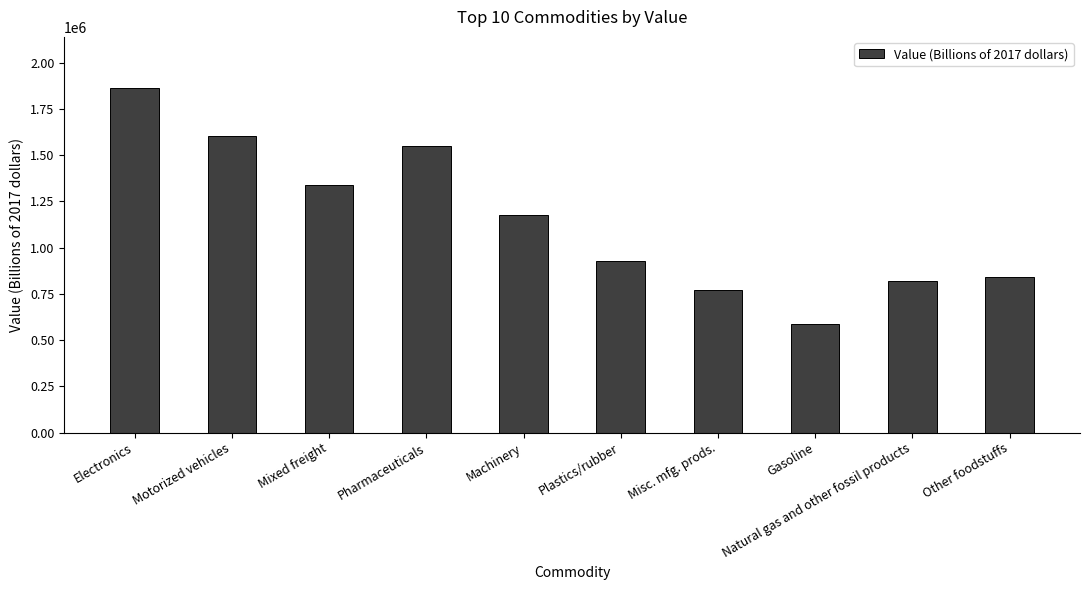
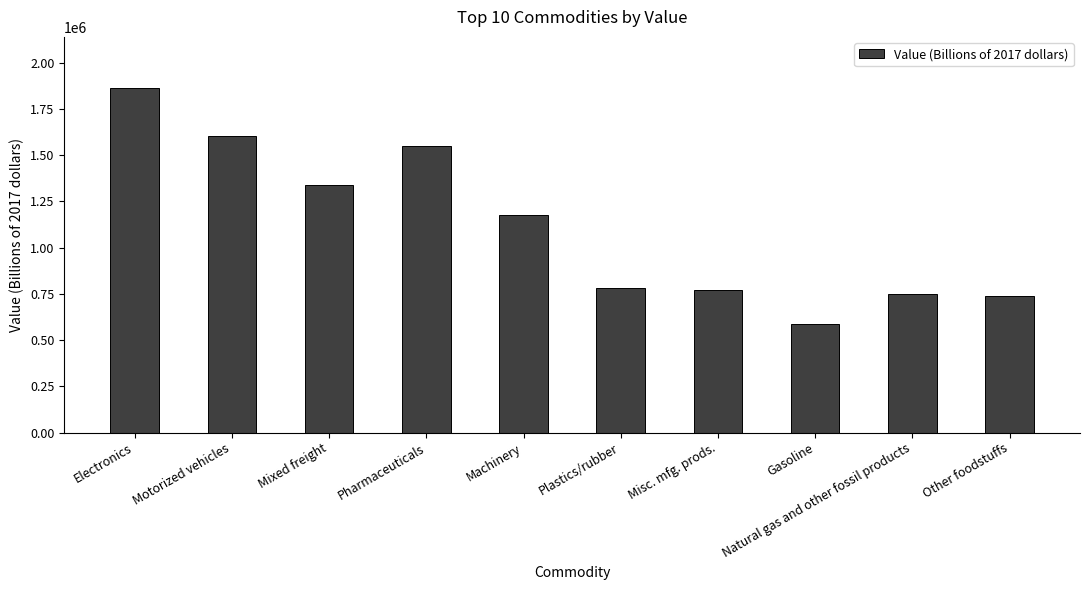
  {
    "Electronics": 1860000,
    "Motorized vehicles": 1600000,
    "Mixed freight": 1340000,
    "Pharmaceuticals": 1550000,
    "Machinery": 1180000,
-   "Plastics/rubber": 930000,
+   "Plastics/rubber": 780000,
    "Misc. mfg. prods.": 770000,
    "Gasoline": 590000,
-   "Natural gas and other fossil products": 820000,
-   "Other foodstuffs": 840000
+   "Natural gas and other fossil products": 750000,
+   "Other foodstuffs": 740000
  }
